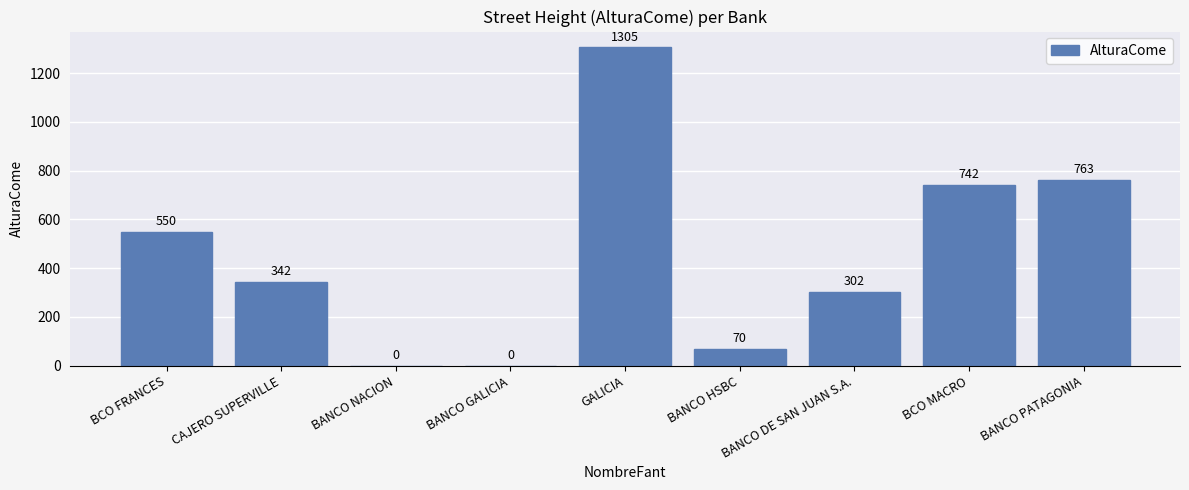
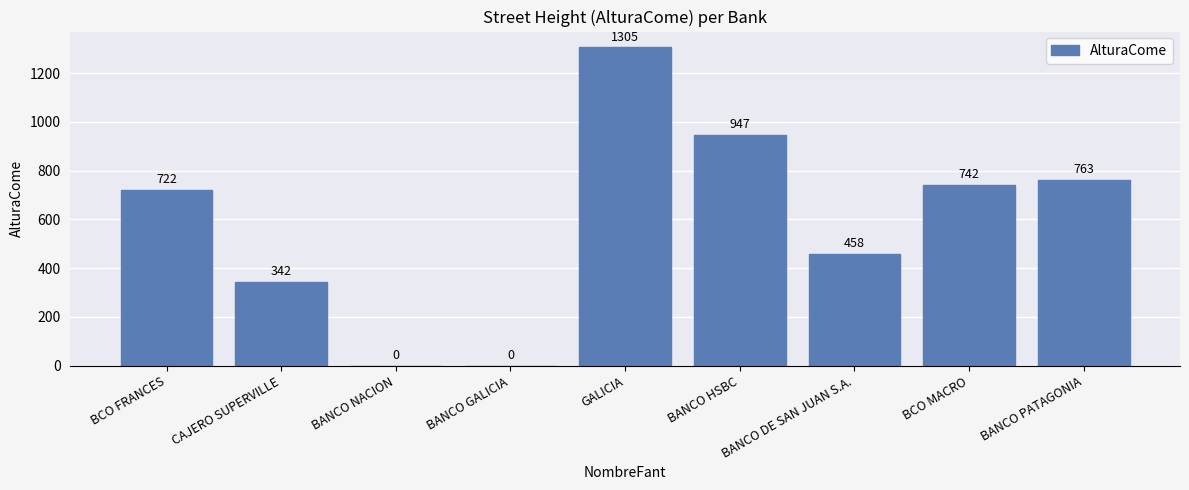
  {
-   "BCO FRANCES": 550,
+   "BCO FRANCES": 722,
    "BANCO NACION": 0,
    "BANCO GALICIA": 0,
    "GALICIA": 1305,
-   "BANCO HSBC": 70,
-   "BANCO DE SAN JUAN S.A.": 302,
+   "BANCO HSBC": 947,
+   "BANCO DE SAN JUAN S.A.": 458,
    "BCO MACRO": 742,
    "BANCO PATAGONIA": 763
  }
